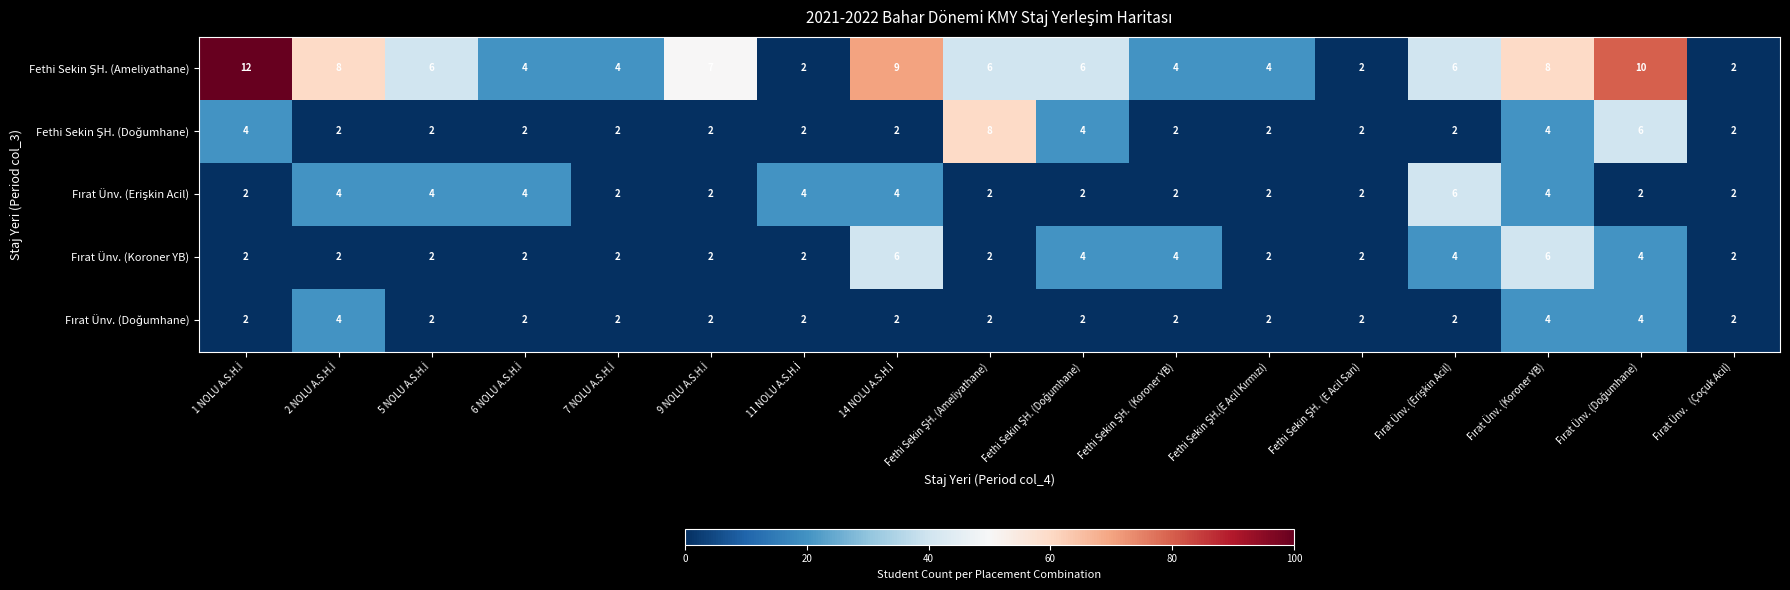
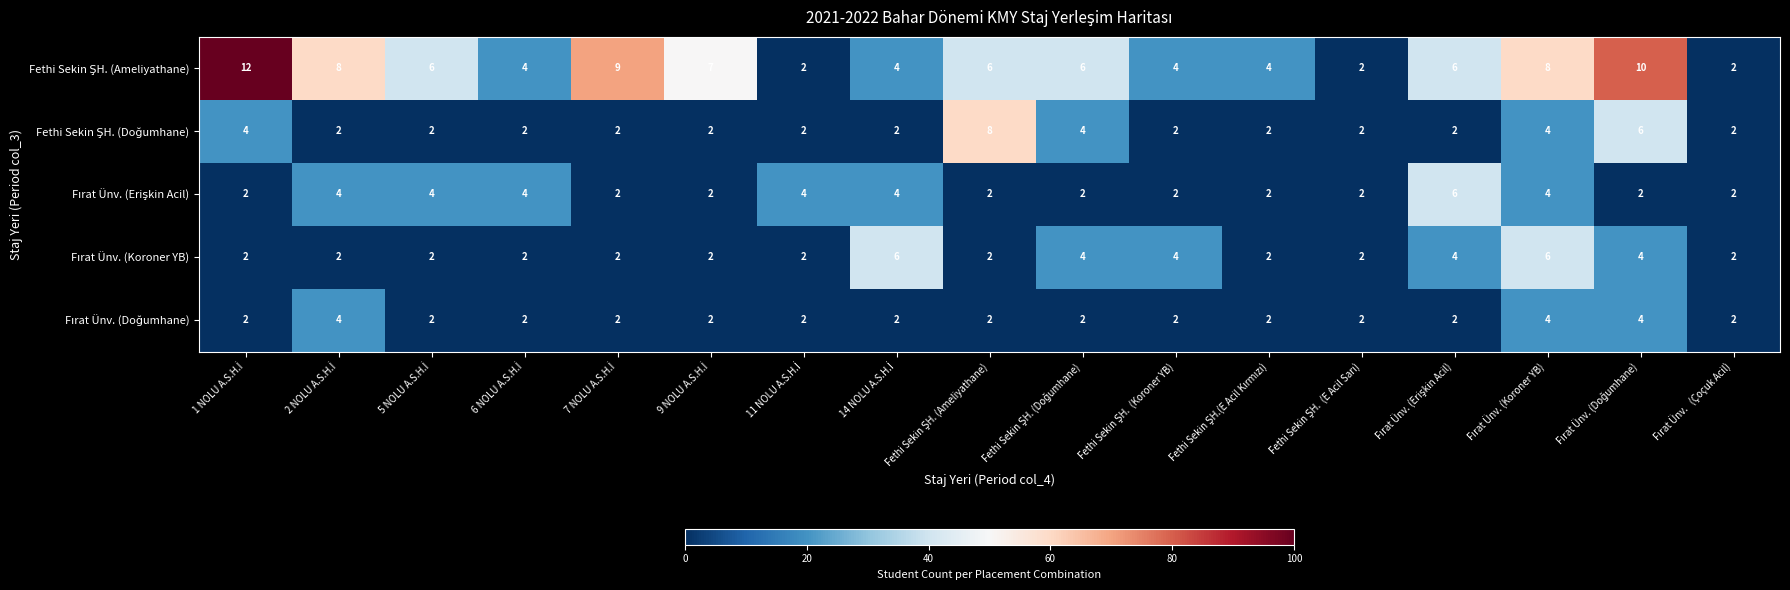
  {
    "Fethi Sekin ŞH. (Ameliyathane)": {
      "1 NOLU A.S.H.İ": 12,
      "2 NOLU A.S.H.İ": 8,
      "6 NOLU A.S.H.İ": 4,
-     "7 NOLU A.S.H.İ": 4,
+     "7 NOLU A.S.H.İ": 9,
      "11 NOLU A.S.H.İ": 2,
-     "14 NOLU A.S.H.İ": 9,
+     "14 NOLU A.S.H.İ": 4,
      "Fethi Sekin ŞH. (Koroner YB)": 4,
      "Fethi Sekin ŞH.(E Acil Kırmızı)": 4,
      "Fethi Sekin ŞH. (E Acil Sarı)": 2,
      "Fırat Ünv. (Koroner YB)": 8,
      "Fırat Ünv. (Doğumhane)": 10,
      "Fırat Ünv. (Çoçuk Acil)": 2
    },
    "Fethi Sekin ŞH. (Doğumhane)": {
      "1 NOLU A.S.H.İ": 4,
      "2 NOLU A.S.H.İ": 2,
      "5 NOLU A.S.H.İ": 2,
      "6 NOLU A.S.H.İ": 2,
      "7 NOLU A.S.H.İ": 2,
      "9 NOLU A.S.H.İ": 2,
      "11 NOLU A.S.H.İ": 2,
      "14 NOLU A.S.H.İ": 2,
      "Fethi Sekin ŞH. (Ameliyathane)": 8,
      "Fethi Sekin ŞH. (Doğumhane)": 4,
      "Fethi Sekin ŞH. (Koroner YB)": 2,
      "Fethi Sekin ŞH.(E Acil Kırmızı)": 2,
      "Fethi Sekin ŞH. (E Acil Sarı)": 2,
      "Fırat Ünv. (Erişkin Acil)": 2,
      "Fırat Ünv. (Koroner YB)": 4,
      "Fırat Ünv. (Çoçuk Acil)": 2
    },
    "Fırat Ünv. (Erişkin Acil)": {
      "1 NOLU A.S.H.İ": 2,
      "2 NOLU A.S.H.İ": 4,
      "5 NOLU A.S.H.İ": 4,
      "6 NOLU A.S.H.İ": 4,
      "7 NOLU A.S.H.İ": 2,
      "9 NOLU A.S.H.İ": 2,
      "11 NOLU A.S.H.İ": 4,
      "14 NOLU A.S.H.İ": 4,
      "Fethi Sekin ŞH. (Ameliyathane)": 2,
      "Fethi Sekin ŞH. (Doğumhane)": 2,
      "Fethi Sekin ŞH. (Koroner YB)": 2,
      "Fethi Sekin ŞH.(E Acil Kırmızı)": 2,
      "Fethi Sekin ŞH. (E Acil Sarı)": 2,
      "Fırat Ünv. (Koroner YB)": 4,
      "Fırat Ünv. (Doğumhane)": 2,
      "Fırat Ünv. (Çoçuk Acil)": 2
    },
    "Fırat Ünv. (Koroner YB)": {
      "1 NOLU A.S.H.İ": 2,
      "2 NOLU A.S.H.İ": 2,
      "5 NOLU A.S.H.İ": 2,
      "6 NOLU A.S.H.İ": 2,
      "7 NOLU A.S.H.İ": 2,
      "9 NOLU A.S.H.İ": 2,
      "11 NOLU A.S.H.İ": 2,
      "Fethi Sekin ŞH. (Ameliyathane)": 2,
      "Fethi Sekin ŞH. (Doğumhane)": 4,
      "Fethi Sekin ŞH. (Koroner YB)": 4,
      "Fethi Sekin ŞH.(E Acil Kırmızı)": 2,
      "Fethi Sekin ŞH. (E Acil Sarı)": 2,
      "Fırat Ünv. (Erişkin Acil)": 4,
      "Fırat Ünv. (Doğumhane)": 4,
      "Fırat Ünv. (Çoçuk Acil)": 2
    },
    "Fırat Ünv. (Doğumhane)": {
      "1 NOLU A.S.H.İ": 2,
      "2 NOLU A.S.H.İ": 4,
      "5 NOLU A.S.H.İ": 2,
      "6 NOLU A.S.H.İ": 2,
      "7 NOLU A.S.H.İ": 2,
      "9 NOLU A.S.H.İ": 2,
      "11 NOLU A.S.H.İ": 2,
      "14 NOLU A.S.H.İ": 2,
      "Fethi Sekin ŞH. (Ameliyathane)": 2,
      "Fethi Sekin ŞH. (Doğumhane)": 2,
      "Fethi Sekin ŞH. (Koroner YB)": 2,
      "Fethi Sekin ŞH.(E Acil Kırmızı)": 2,
      "Fethi Sekin ŞH. (E Acil Sarı)": 2,
      "Fırat Ünv. (Erişkin Acil)": 2,
      "Fırat Ünv. (Koroner YB)": 4,
      "Fırat Ünv. (Doğumhane)": 4,
      "Fırat Ünv. (Çoçuk Acil)": 2
    }
  }
